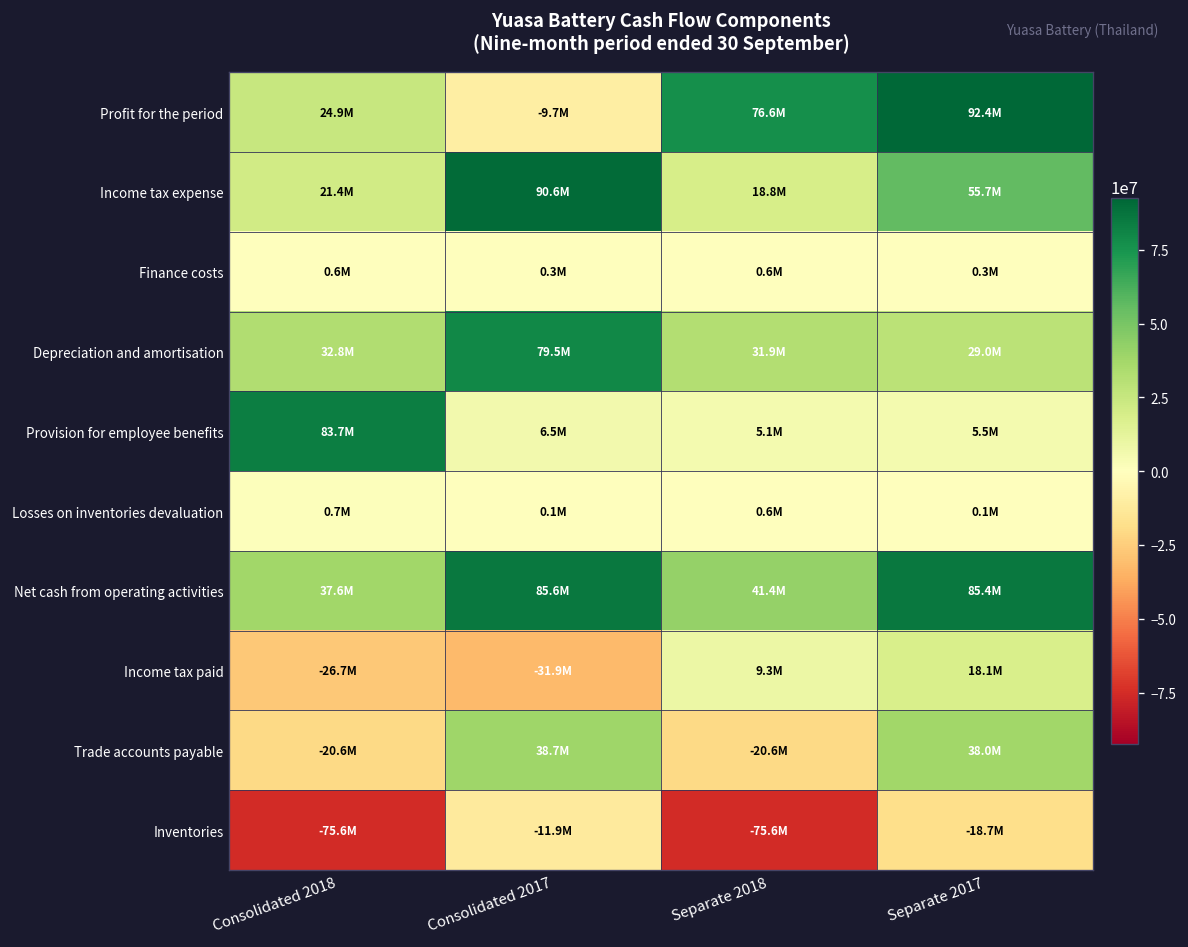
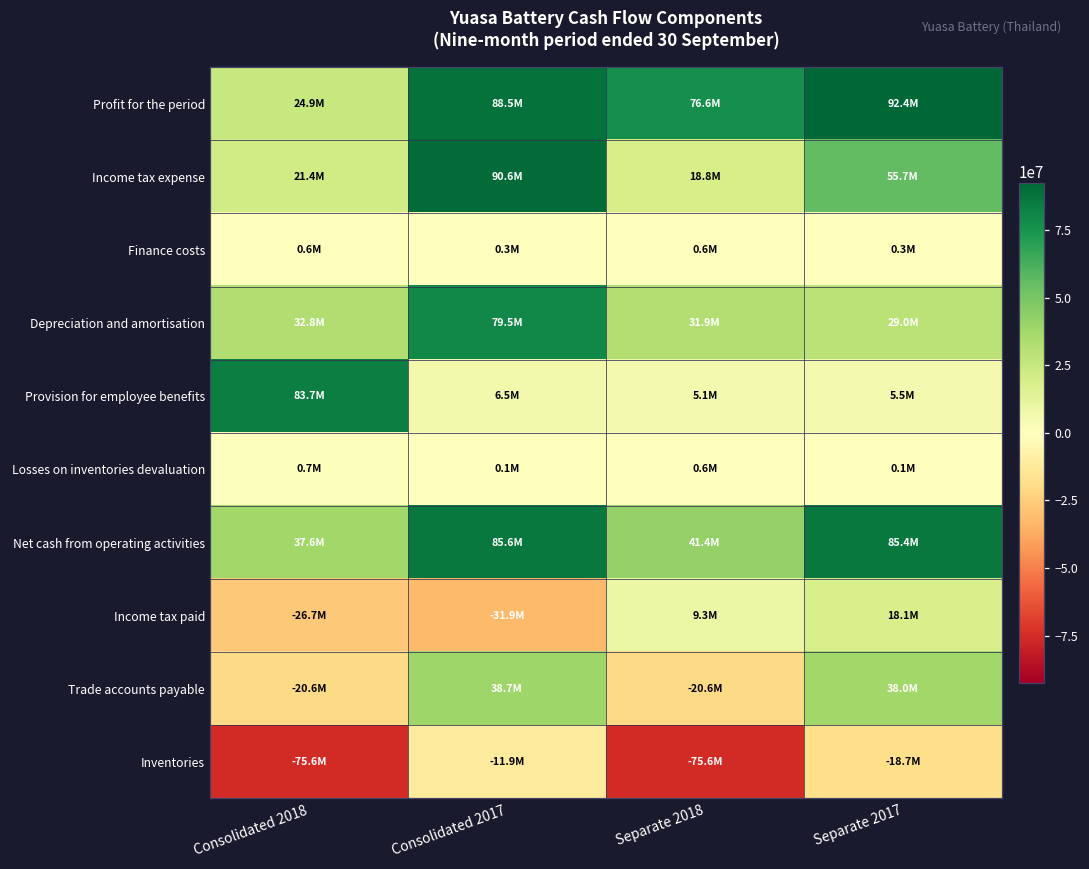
  {
    "Profit for the period": {
      "Consolidated 2018": "24.9M",
-     "Consolidated 2017": "-9.7M",
+     "Consolidated 2017": "88.5M",
      "Separate 2018": "76.6M",
      "Separate 2017": "92.4M"
    },
    "Income tax expense": {
      "Consolidated 2018": "21.4M",
      "Consolidated 2017": "90.6M",
      "Separate 2018": "18.8M",
      "Separate 2017": "55.7M"
    },
    "Finance costs": {
      "Consolidated 2018": "0.6M",
      "Consolidated 2017": "0.3M",
      "Separate 2018": "0.6M",
      "Separate 2017": "0.3M"
    },
    "Depreciation and amortisation": {
      "Consolidated 2018": "32.8M",
      "Consolidated 2017": "79.5M",
      "Separate 2018": "31.9M",
      "Separate 2017": "29.0M"
    },
    "Provision for employee benefits": {
      "Consolidated 2018": "83.7M",
      "Consolidated 2017": "6.5M",
      "Separate 2018": "5.1M",
      "Separate 2017": "5.5M"
    },
    "Losses on inventories devaluation": {
      "Consolidated 2018": "0.7M",
      "Consolidated 2017": "0.1M",
      "Separate 2018": "0.6M",
      "Separate 2017": "0.1M"
    },
    "Net cash from operating activities": {
      "Consolidated 2018": "37.6M",
      "Consolidated 2017": "85.6M",
      "Separate 2018": "41.4M",
      "Separate 2017": "85.4M"
    },
    "Income tax paid": {
      "Consolidated 2018": "-26.7M",
      "Consolidated 2017": "-31.9M",
      "Separate 2018": "9.3M",
      "Separate 2017": "18.1M"
    },
    "Trade accounts payable": {
      "Consolidated 2018": "-20.6M",
      "Consolidated 2017": "38.7M",
      "Separate 2018": "-20.6M",
      "Separate 2017": "38.0M"
    },
    "Inventories": {
      "Consolidated 2018": "-75.6M",
      "Consolidated 2017": "-11.9M",
      "Separate 2018": "-75.6M",
      "Separate 2017": "-18.7M"
    }
  }
